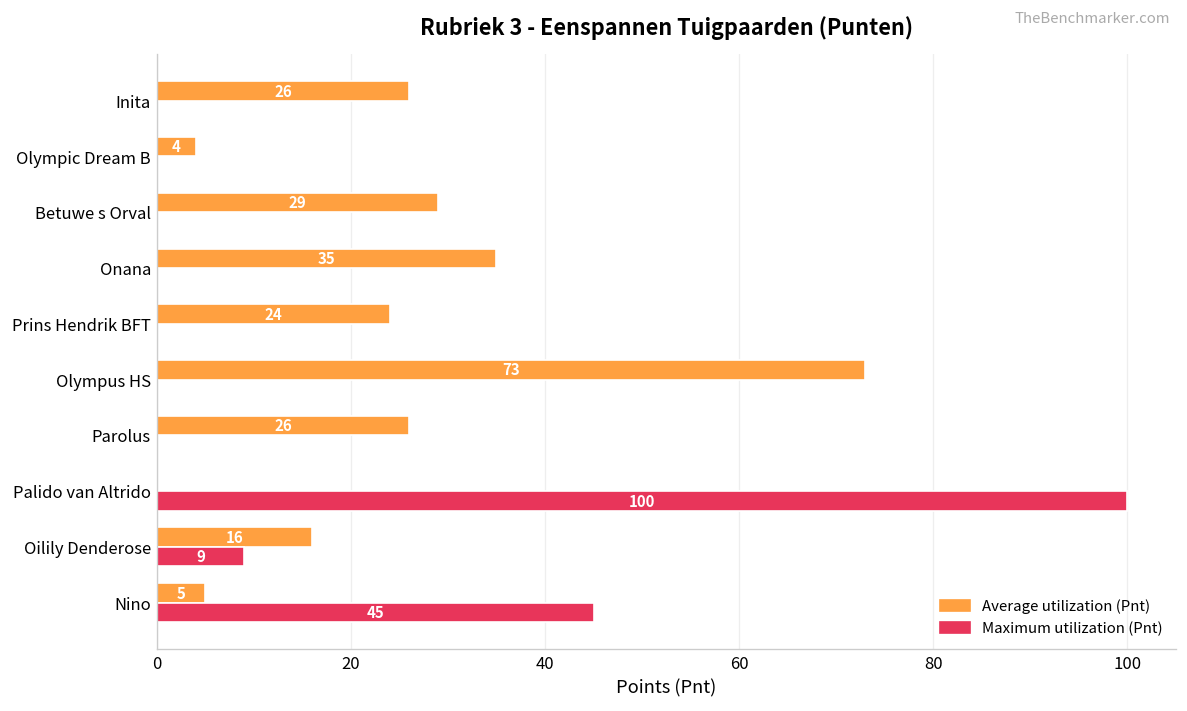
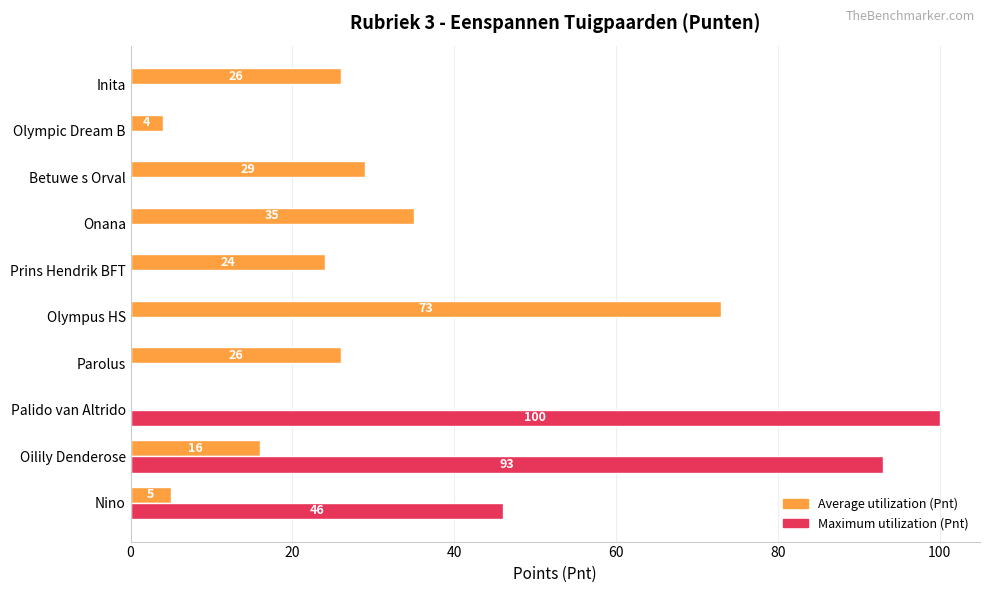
  {
    "Average utilization (Pnt)": {
      "Inita": 26,
      "Olympic Dream B": 4,
      "Betuwe s Orval": 29,
      "Onana": 35,
      "Prins Hendrik BFT": 24,
      "Olympus HS": 73,
      "Parolus": 26,
      "Oilily Denderose": 16,
      "Nino": 5
    },
    "Maximum utilization (Pnt)": {
      "Palido van Altrido": 100,
-     "Oilily Denderose": 9,
-     "Nino": 45
+     "Oilily Denderose": 93,
+     "Nino": 46
    }
  }
